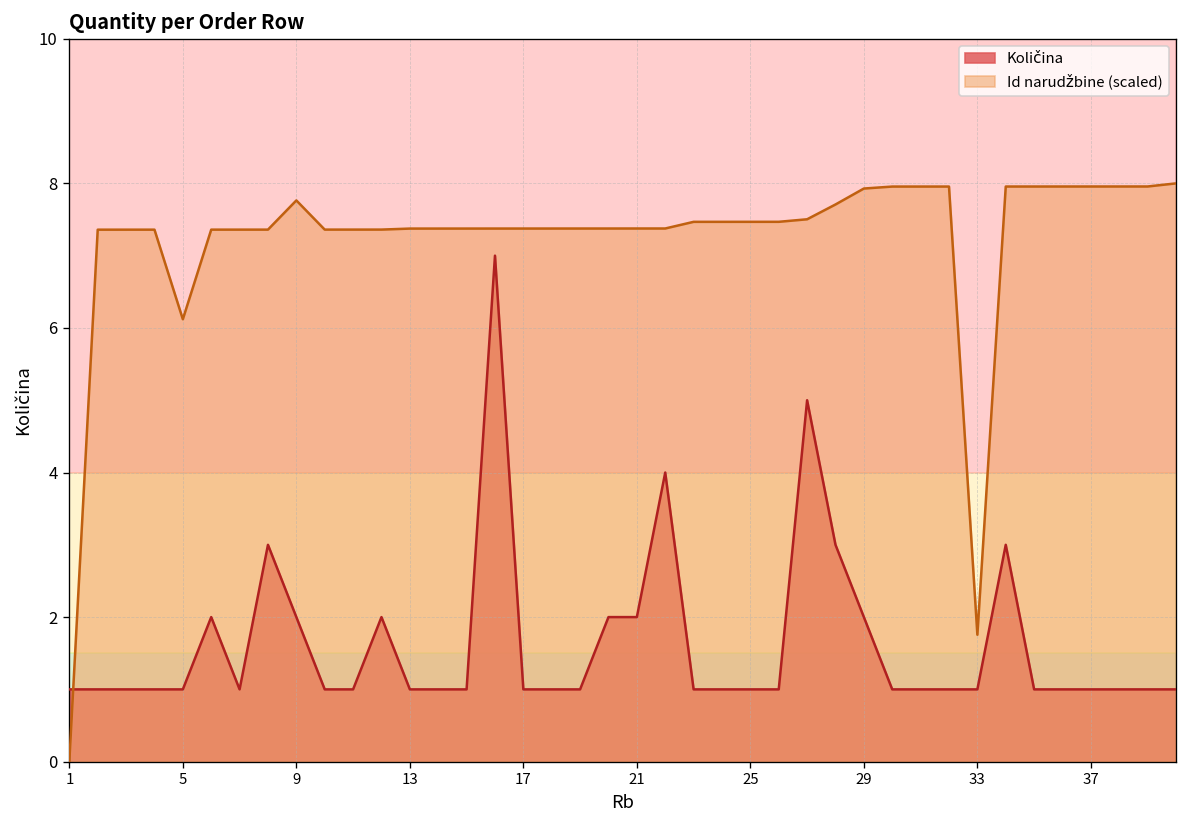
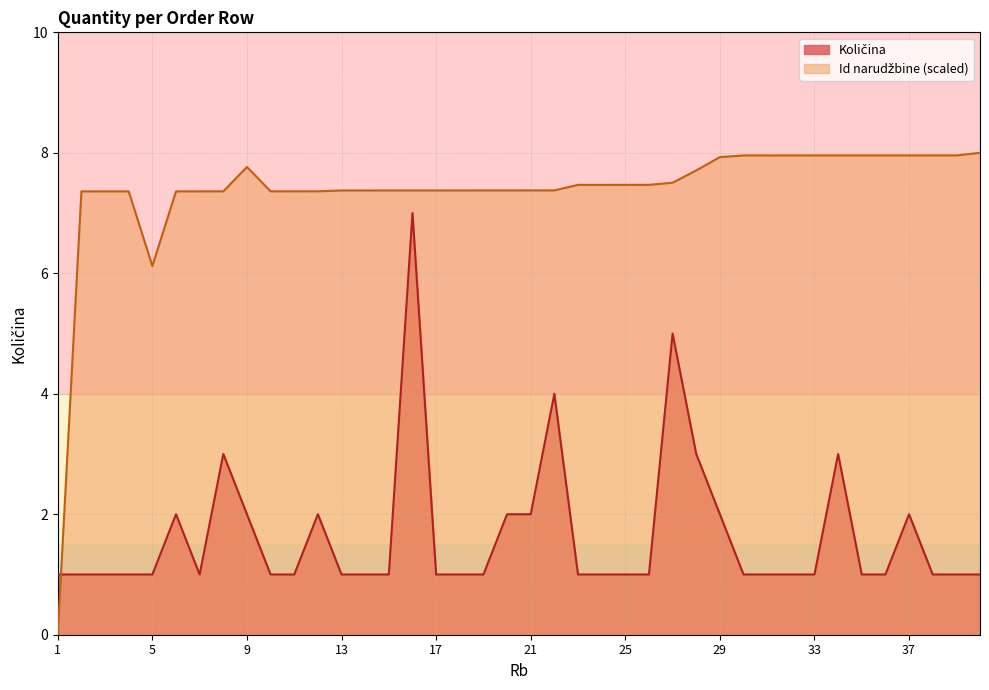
  {
    "Količina": {
      "1": 1,
      "5": 1,
      "9": 2,
      "13": 1,
      "17": 1,
      "21": 2,
      "25": 1,
      "29": 2,
      "33": 1,
-     "37": 1
+     "37": 2
    },
    "Id narudžbine (scaled)": {
      "1": 0.0,
      "5": 6.1,
      "9": 7.8,
      "13": 7.4,
      "17": 7.4,
      "21": 7.4,
      "25": 7.5,
      "29": 7.9,
-     "33": 1.8,
+     "33": 8.0,
      "37": 8.0
    }
  }
